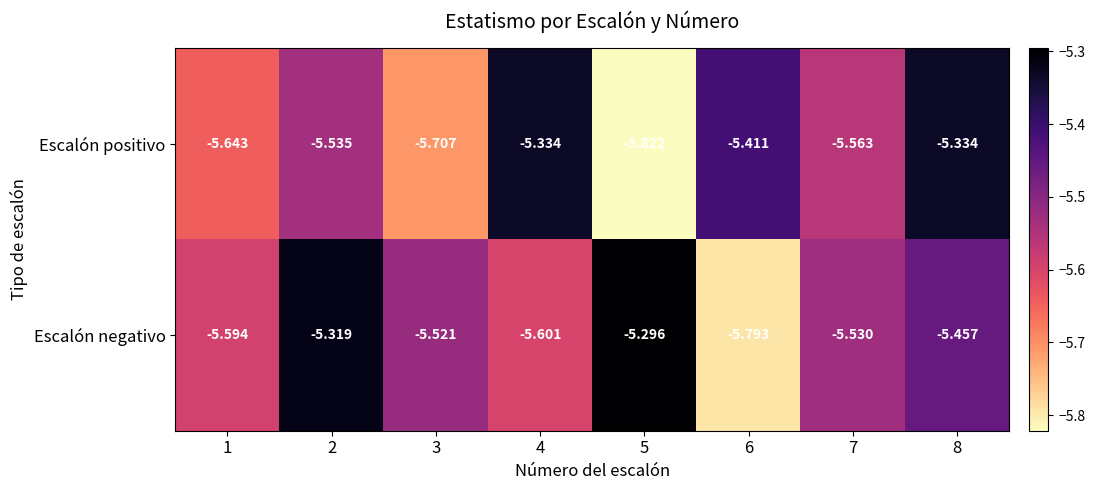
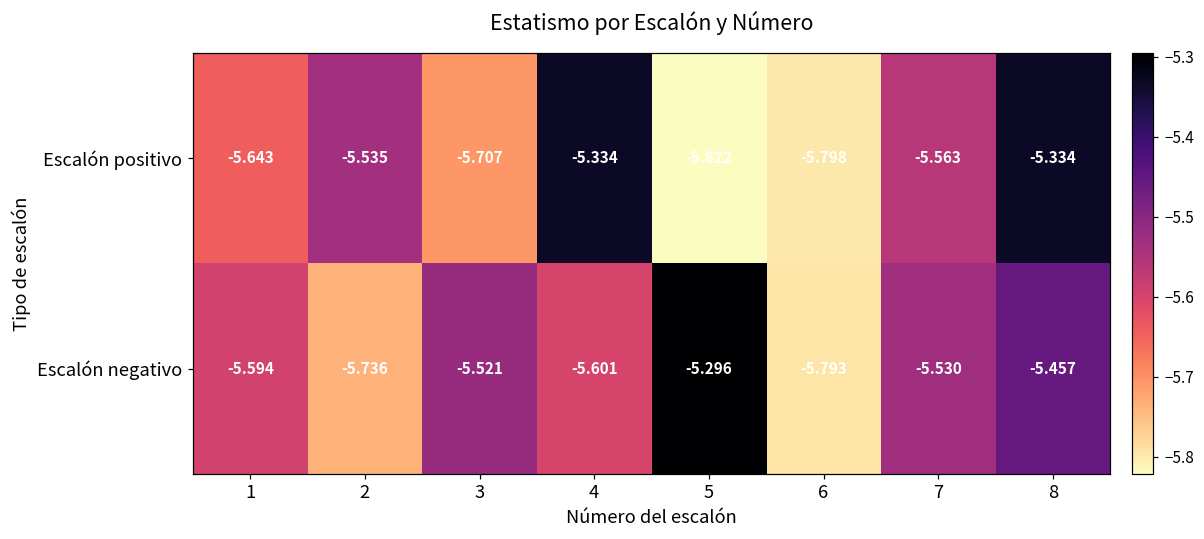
  {
    "Escalón positivo": {
      "1": -5.643,
      "2": -5.535,
      "3": -5.707,
      "4": -5.334,
      "5": -5.822,
-     "6": -5.411,
+     "6": -5.798,
      "7": -5.563,
      "8": -5.334
    },
    "Escalón negativo": {
      "1": -5.594,
-     "2": -5.319,
+     "2": -5.736,
      "3": -5.521,
      "4": -5.601,
      "5": -5.296,
      "6": -5.793,
      "7": -5.530,
      "8": -5.457
    }
  }
